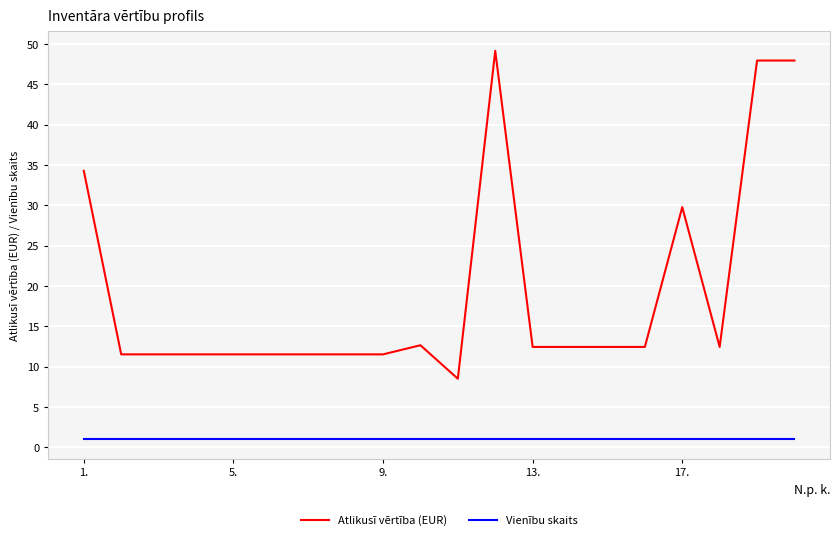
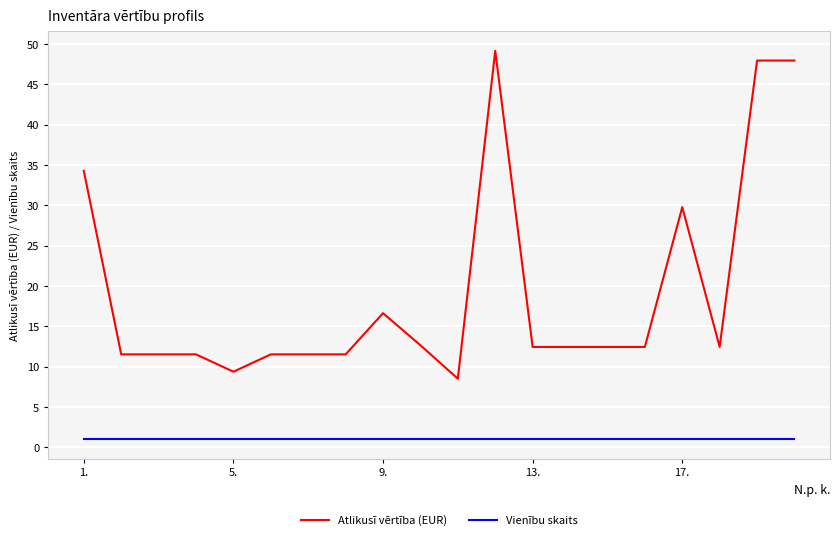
  {
    "Atlikusī vērtība (EUR)": {
      "1.": 34,
-     "5.": 12,
-     "9.": 12,
+     "5.": 9,
+     "9.": 17,
      "13.": 12,
      "17.": 30
    },
    "Vienību skaits": {
      "1.": 1,
      "5.": 1,
      "9.": 1,
      "13.": 1,
      "17.": 1
    }
  }
